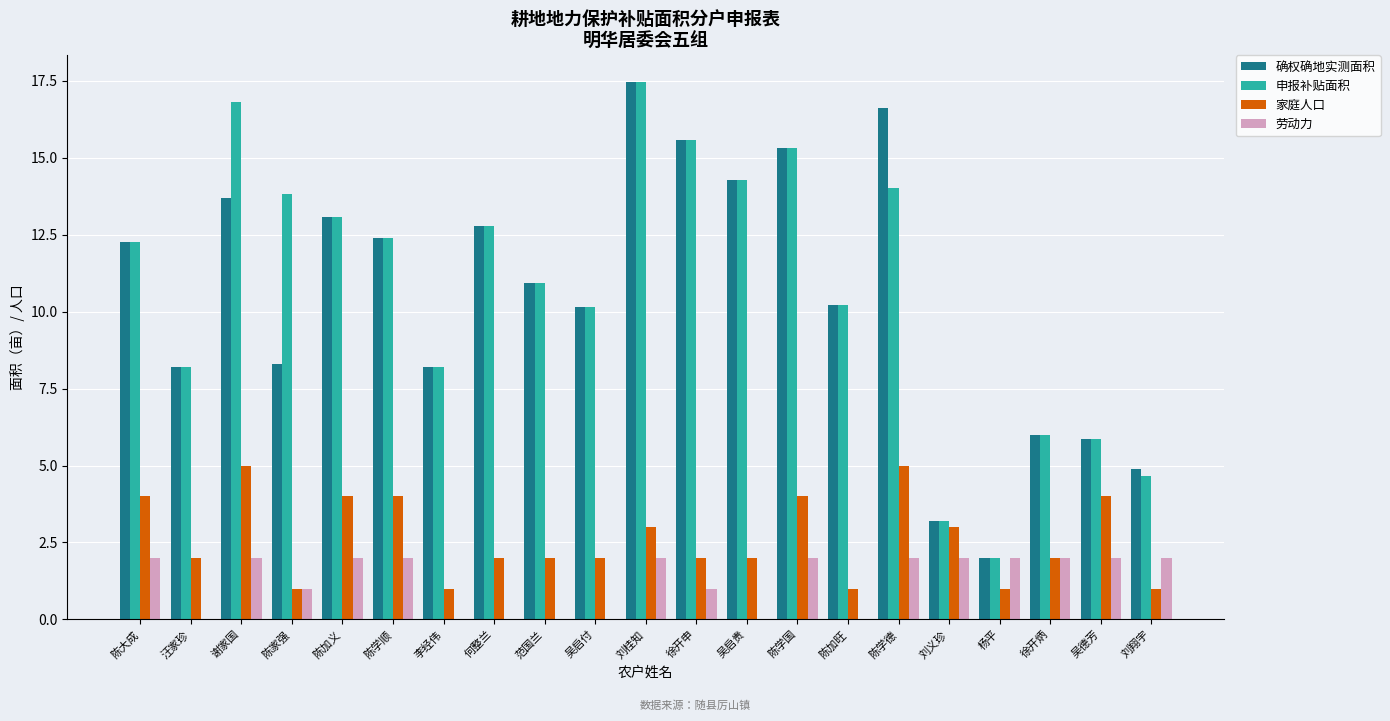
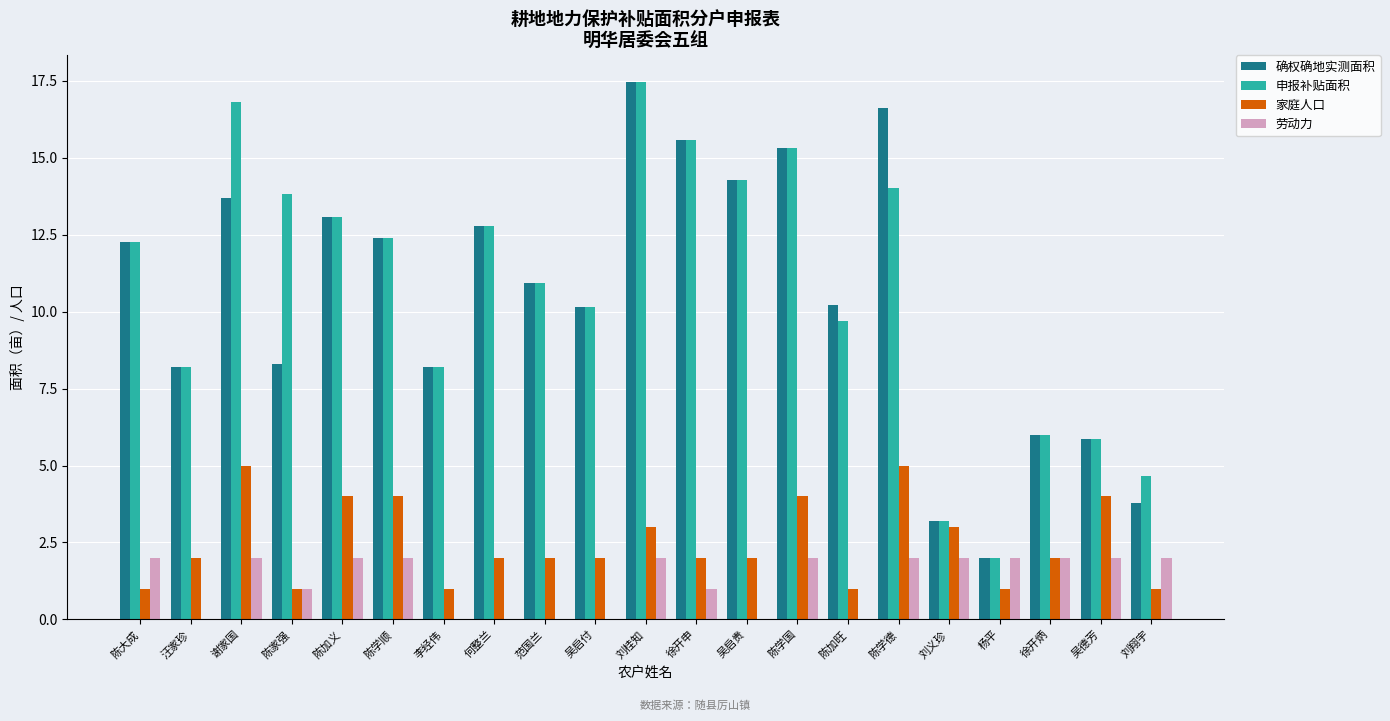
  {
    "确权确地实测面积": {
      "陈大成": 12.3,
      "汪家珍": 8.2,
      "谢家国": 13.7,
      "陈家强": 8.3,
      "陈加义": 13.1,
      "陈学顺": 12.4,
      "李经伟": 8.2,
      "何整兰": 12.8,
      "范国兰": 10.9,
      "吴启付": 10.2,
      "刘桂知": 17.5,
      "徐开申": 15.6,
      "吴启贵": 14.3,
      "陈学国": 15.3,
      "陈加旺": 10.2,
      "陈学德": 16.6,
      "刘义珍": 3.2,
      "杨平": 2.0,
      "徐开炳": 6.0,
      "吴德芳": 5.9,
-     "刘翔宇": 4.9
+     "刘翔宇": 3.8
    },
    "申报补贴面积": {
      "陈大成": 12.3,
      "汪家珍": 8.2,
      "谢家国": 16.8,
      "陈家强": 13.8,
      "陈加义": 13.1,
      "陈学顺": 12.4,
      "李经伟": 8.2,
      "何整兰": 12.8,
      "范国兰": 10.9,
      "吴启付": 10.2,
      "刘桂知": 17.5,
      "徐开申": 15.6,
      "吴启贵": 14.3,
      "陈学国": 15.3,
-     "陈加旺": 10.2,
+     "陈加旺": 9.7,
      "陈学德": 14.0,
      "刘义珍": 3.2,
      "杨平": 2.0,
      "徐开炳": 6.0,
      "吴德芳": 5.9,
      "刘翔宇": 4.7
    },
    "家庭人口": {
-     "陈大成": 4,
+     "陈大成": 1,
      "汪家珍": 2,
      "谢家国": 5,
      "陈家强": 1,
      "陈加义": 4,
      "陈学顺": 4,
      "李经伟": 1,
      "何整兰": 2,
      "范国兰": 2,
      "吴启付": 2,
      "刘桂知": 3,
      "徐开申": 2,
      "吴启贵": 2,
      "陈学国": 4,
      "陈加旺": 1,
      "陈学德": 5,
      "刘义珍": 3,
      "杨平": 1,
      "徐开炳": 2,
      "吴德芳": 4,
      "刘翔宇": 1
    },
    "劳动力": {
      "陈大成": 2.0,
      "汪家珍": 0.0,
      "谢家国": 2.0,
      "陈家强": 1.0,
      "陈加义": 2.0,
      "陈学顺": 2.0,
      "李经伟": 0.0,
      "何整兰": 0.0,
      "范国兰": 0.0,
      "吴启付": 0.0,
      "刘桂知": 2.0,
      "徐开申": 1.0,
      "吴启贵": 0.0,
      "陈学国": 2.0,
      "陈加旺": 0.0,
      "陈学德": 2.0,
      "刘义珍": 2.0,
      "杨平": 2.0,
      "徐开炳": 2.0,
      "吴德芳": 2.0,
      "刘翔宇": 2.0
    }
  }
